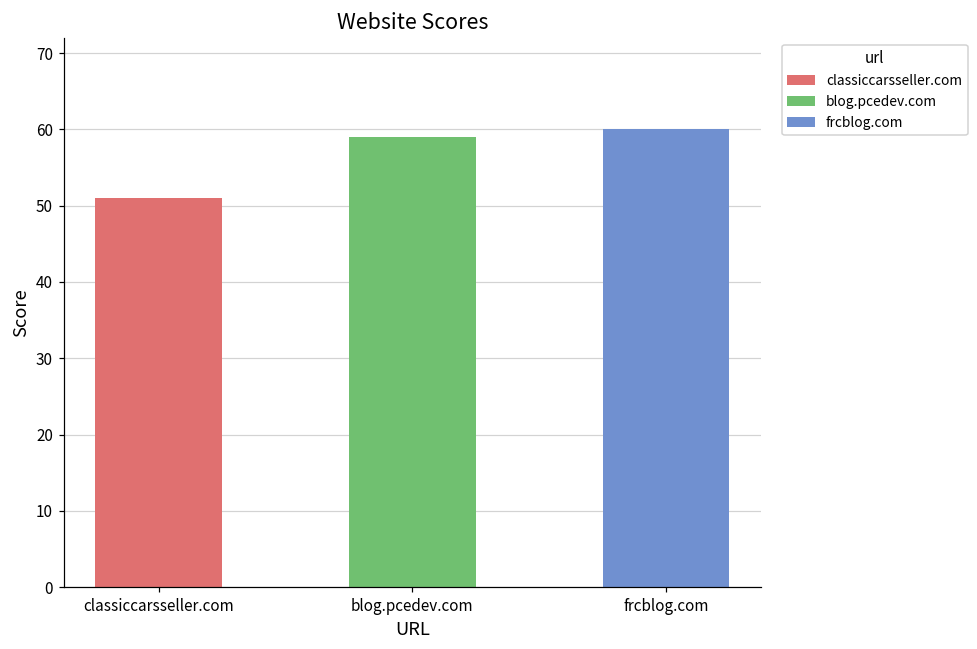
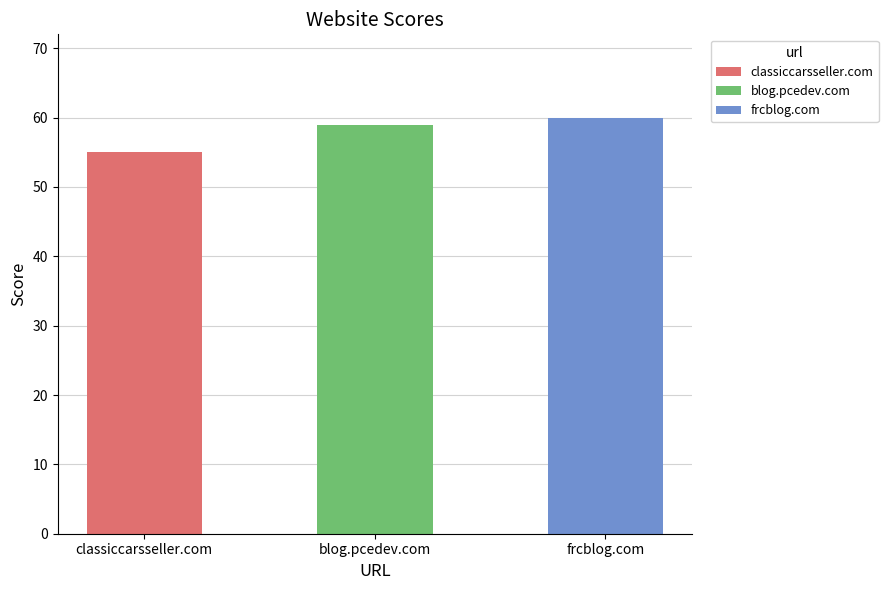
  {
-   "classiccarsseller.com": 51,
+   "classiccarsseller.com": 55,
    "blog.pcedev.com": 59,
    "frcblog.com": 60
  }
